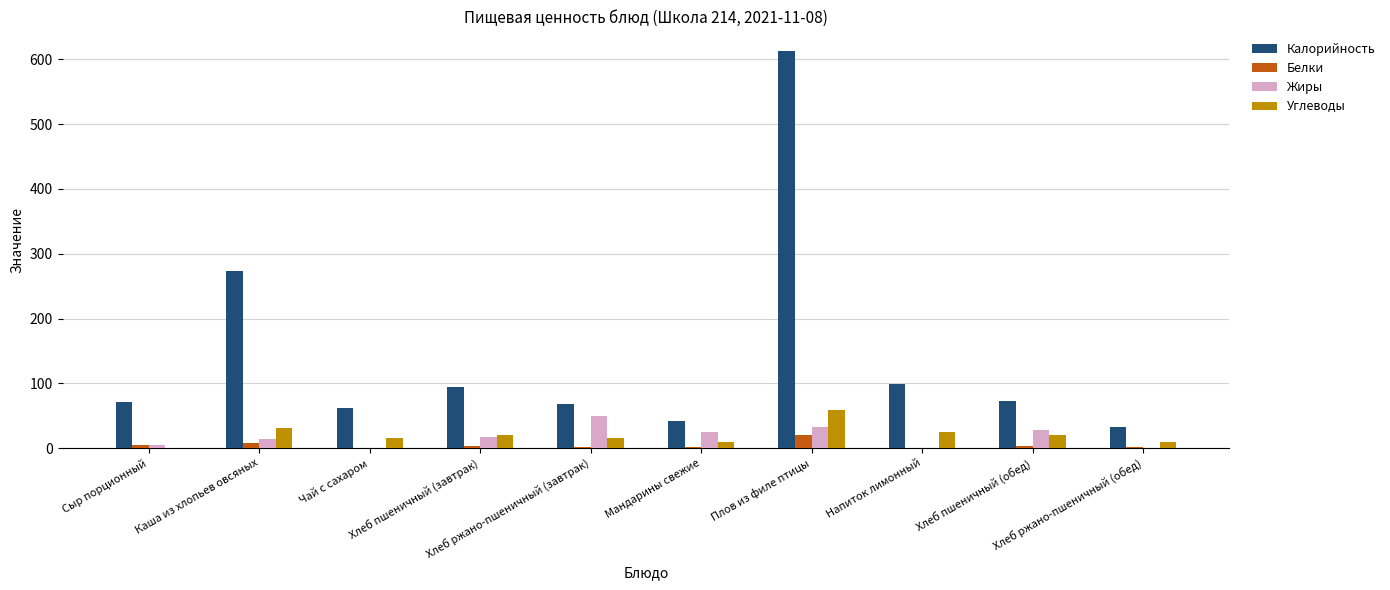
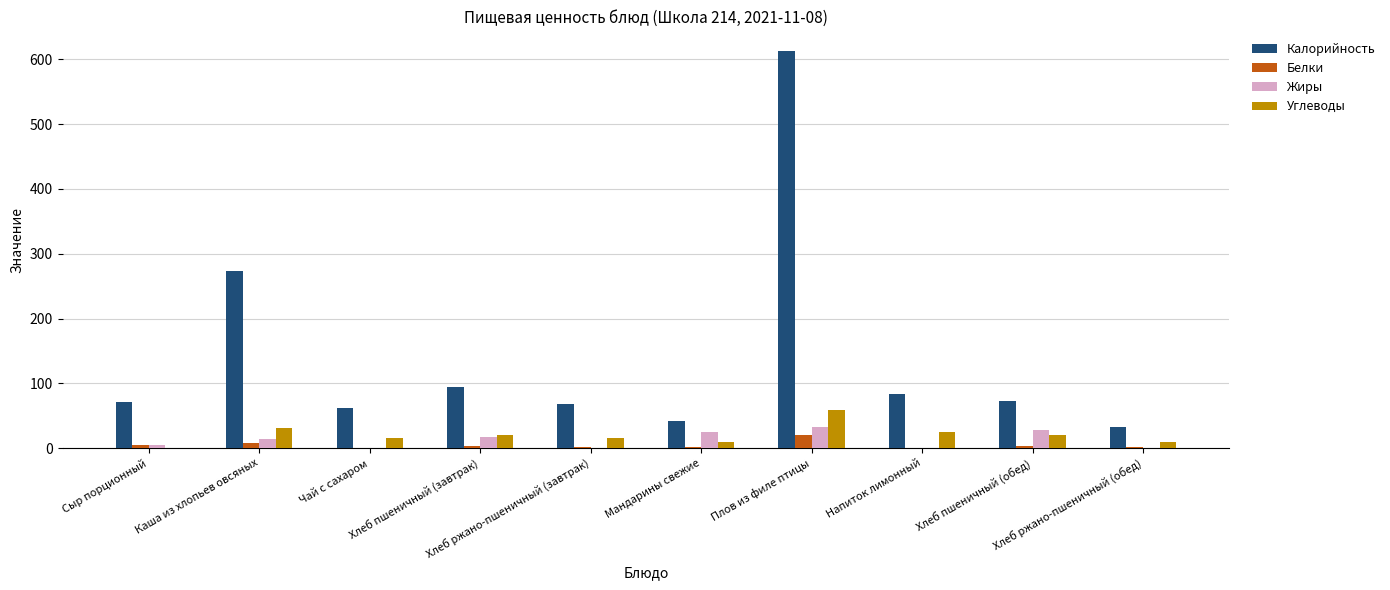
  {
    "Калорийность": {
      "Сыр порционный": 70,
      "Каша из хлопьев овсяных": 270,
      "Чай с сахаром": 60,
      "Хлеб пшеничный (завтрак)": 90,
      "Хлеб ржано-пшеничный (завтрак)": 70,
      "Мандарины свежие": 40,
      "Плов из филе птицы": 610,
-     "Напиток лимонный": 100,
+     "Напиток лимонный": 80,
      "Хлеб пшеничный (обед)": 70,
      "Хлеб ржано-пшеничный (обед)": 30
    },
    "Жиры": {
      "Сыр порционный": 10,
      "Каша из хлопьев овсяных": 10,
      "Хлеб пшеничный (завтрак)": 20,
-     "Хлеб ржано-пшеничный (завтрак)": 50,
+     "Хлеб ржано-пшеничный (завтрак)": 0,
      "Мандарины свежие": 20,
      "Плов из филе птицы": 30,
      "Хлеб пшеничный (обед)": 30
    }
  }
